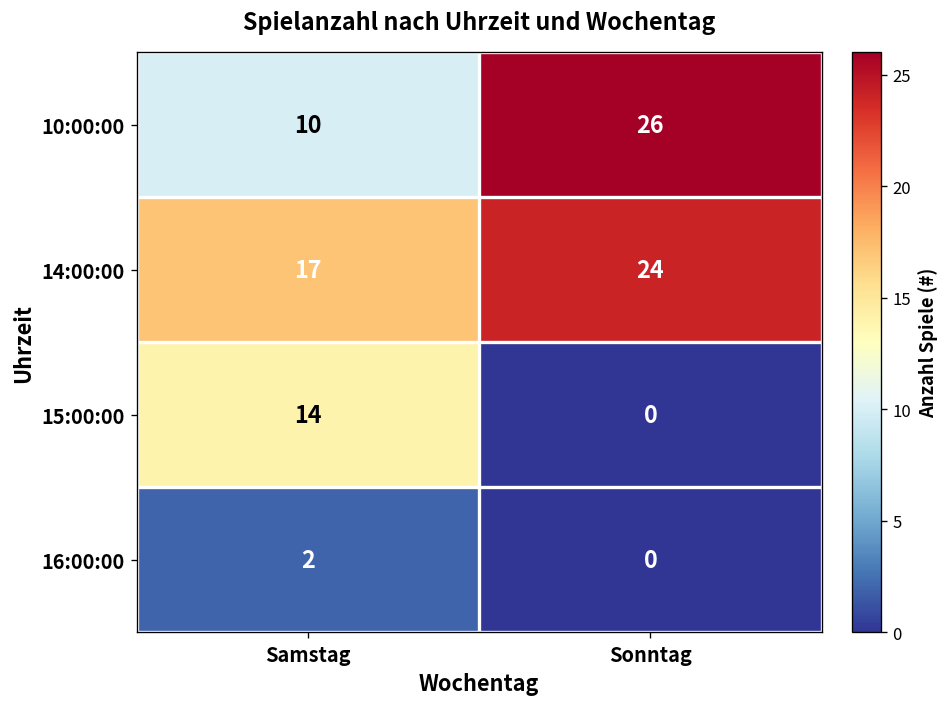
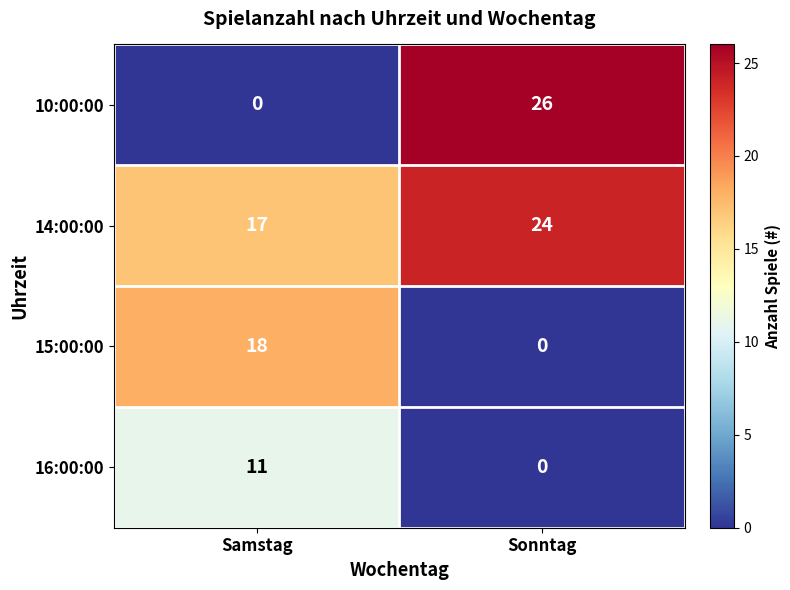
  {
    "10:00:00": {
-     "Samstag": 10,
+     "Samstag": 0,
      "Sonntag": 26
    },
    "14:00:00": {
      "Samstag": 17,
      "Sonntag": 24
    },
    "15:00:00": {
-     "Samstag": 14,
+     "Samstag": 18,
      "Sonntag": 0
    },
    "16:00:00": {
-     "Samstag": 2,
+     "Samstag": 11,
      "Sonntag": 0
    }
  }
